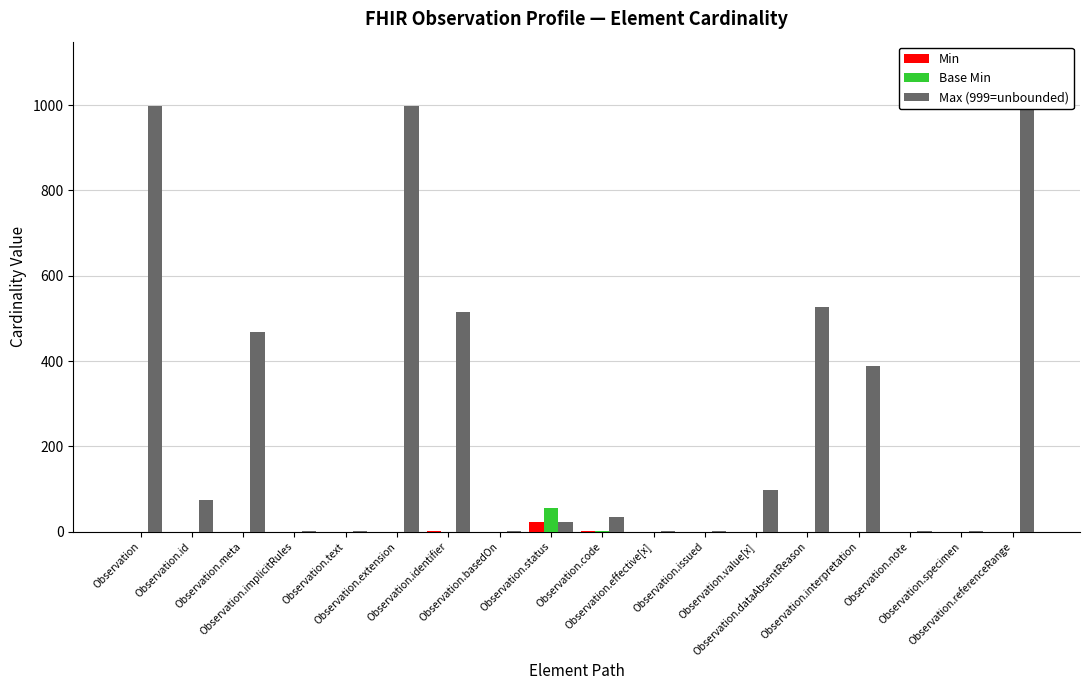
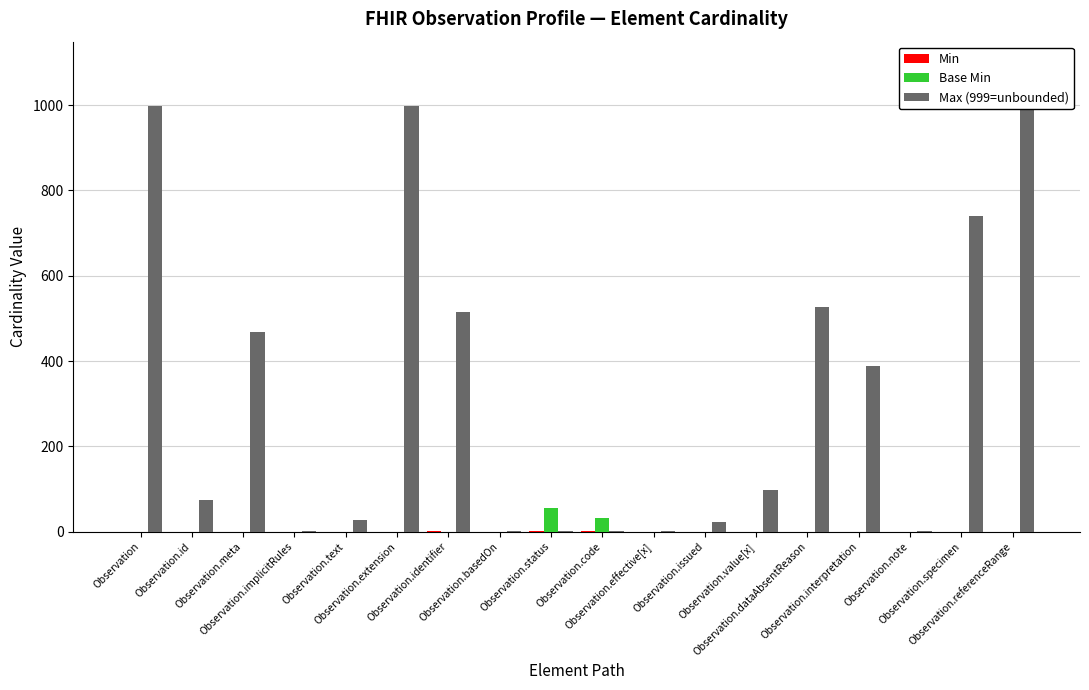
  {
    "Min": {
      "Observation": 0,
      "Observation.id": 0,
      "Observation.meta": 0,
      "Observation.implicitRules": 0,
      "Observation.text": 0,
      "Observation.extension": 0,
      "Observation.basedOn": 0,
-     "Observation.status": 20,
+     "Observation.status": 0,
      "Observation.effective[x]": 0,
      "Observation.issued": 0,
      "Observation.value[x]": 0,
      "Observation.dataAbsentReason": 0,
      "Observation.interpretation": 0,
      "Observation.note": 0,
      "Observation.specimen": 0,
      "Observation.referenceRange": 0
    },
    "Base Min": {
      "Observation": 0,
      "Observation.id": 0,
      "Observation.meta": 0,
      "Observation.implicitRules": 0,
      "Observation.text": 0,
      "Observation.extension": 0,
      "Observation.identifier": 0,
      "Observation.basedOn": 0,
      "Observation.status": 60,
-     "Observation.code": 0,
+     "Observation.code": 30,
      "Observation.effective[x]": 0,
      "Observation.issued": 0,
      "Observation.value[x]": 0,
      "Observation.dataAbsentReason": 0,
      "Observation.interpretation": 0,
      "Observation.note": 0,
      "Observation.specimen": 0,
      "Observation.referenceRange": 0
    },
    "Max (999=unbounded)": {
      "Observation": 1000,
      "Observation.id": 80,
      "Observation.meta": 470,
-     "Observation.text": 0,
+     "Observation.text": 30,
      "Observation.extension": 1000,
      "Observation.identifier": 510,
-     "Observation.status": 20,
-     "Observation.code": 40,
-     "Observation.issued": 0,
+     "Observation.status": 0,
+     "Observation.code": 0,
+     "Observation.issued": 20,
      "Observation.value[x]": 100,
      "Observation.dataAbsentReason": 530,
      "Observation.interpretation": 390,
-     "Observation.specimen": 0
+     "Observation.specimen": 740
    }
  }
